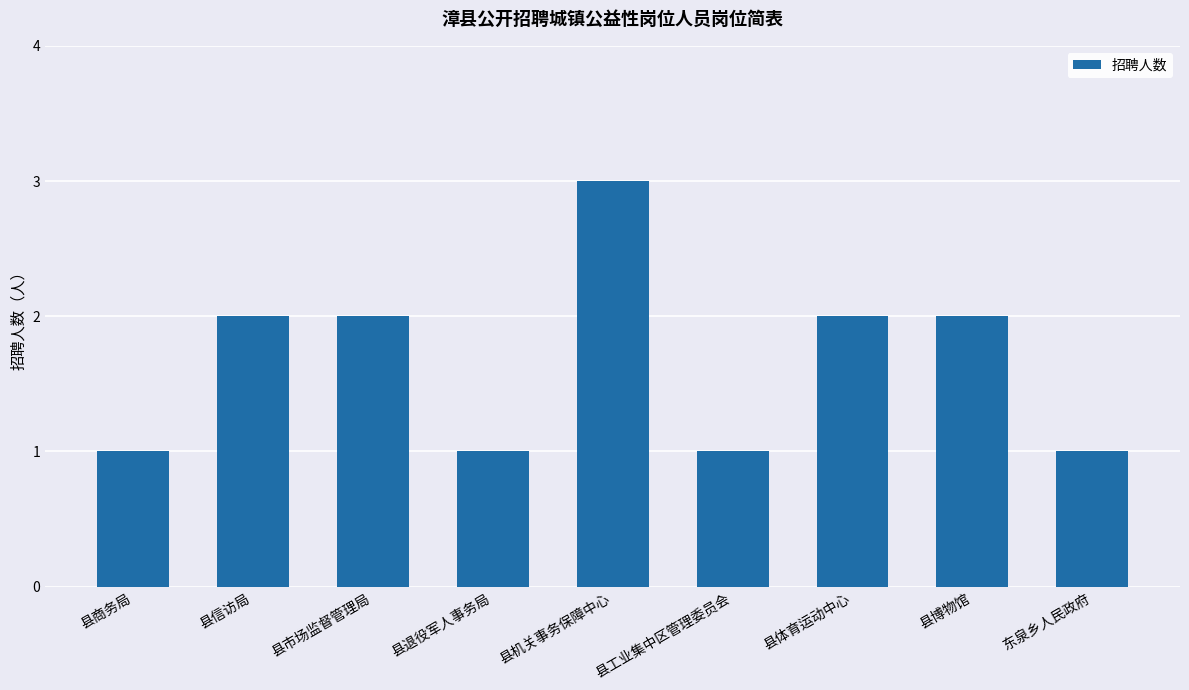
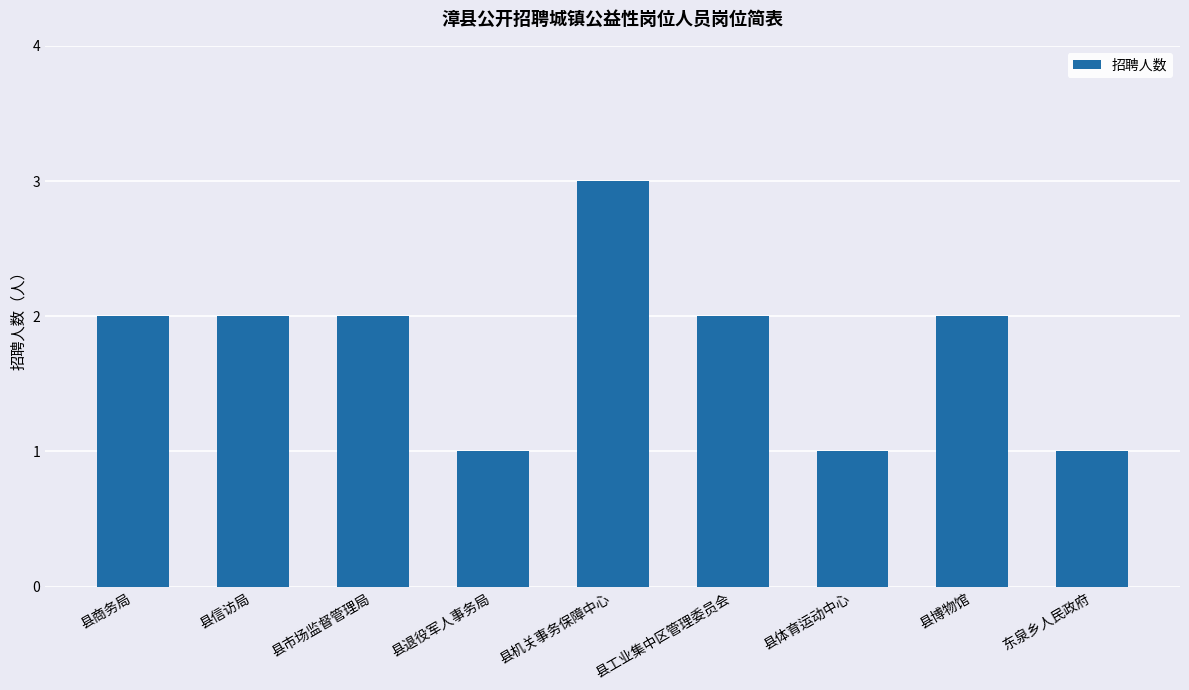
  {
-   "县商务局": 1,
+   "县商务局": 2,
    "县信访局": 2,
    "县市场监督管理局": 2,
    "县退役军人事务局": 1,
    "县机关事务保障中心": 3,
-   "县工业集中区管理委员会": 1,
-   "县体育运动中心": 2,
+   "县工业集中区管理委员会": 2,
+   "县体育运动中心": 1,
    "县博物馆": 2,
    "东泉乡人民政府": 1
  }
